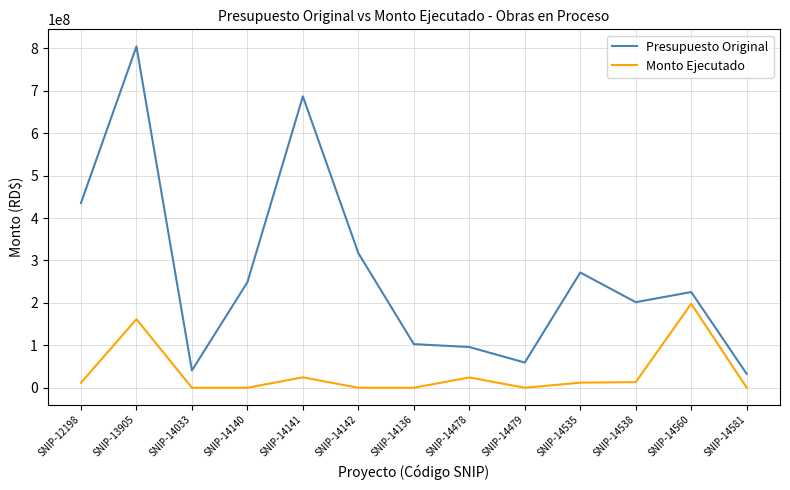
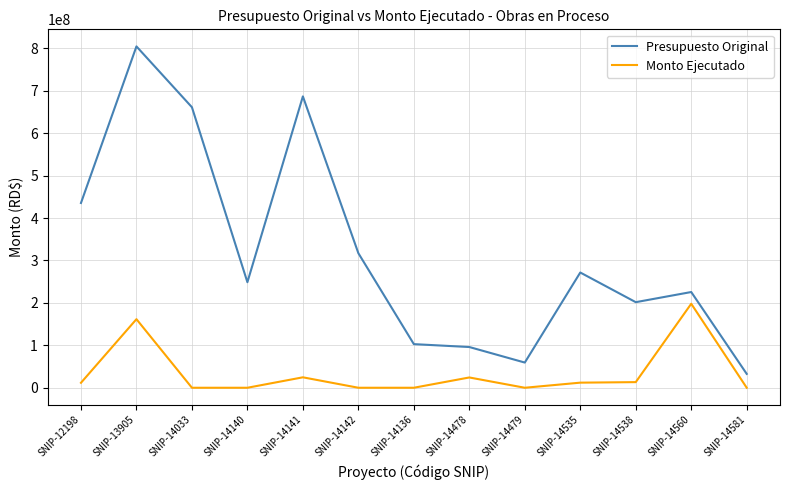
  {
    "Presupuesto Original": {
      "SNIP-12198": 440000000,
      "SNIP-13905": 800000000,
-     "SNIP-14033": 40000000,
+     "SNIP-14033": 660000000,
      "SNIP-14140": 250000000,
      "SNIP-14141": 690000000,
      "SNIP-14142": 320000000,
      "SNIP-14136": 100000000,
      "SNIP-14478": 100000000,
      "SNIP-14479": 60000000,
      "SNIP-14535": 270000000,
      "SNIP-14538": 200000000,
      "SNIP-14560": 230000000,
      "SNIP-14581": 30000000
    },
    "Monto Ejecutado": {
      "SNIP-12198": 10000000,
      "SNIP-13905": 160000000,
      "SNIP-14033": 0,
      "SNIP-14140": 0,
      "SNIP-14141": 20000000,
      "SNIP-14142": 0,
      "SNIP-14136": 0,
      "SNIP-14478": 20000000,
      "SNIP-14479": 0,
      "SNIP-14535": 10000000,
      "SNIP-14538": 10000000,
      "SNIP-14560": 200000000,
      "SNIP-14581": 0
    }
  }
